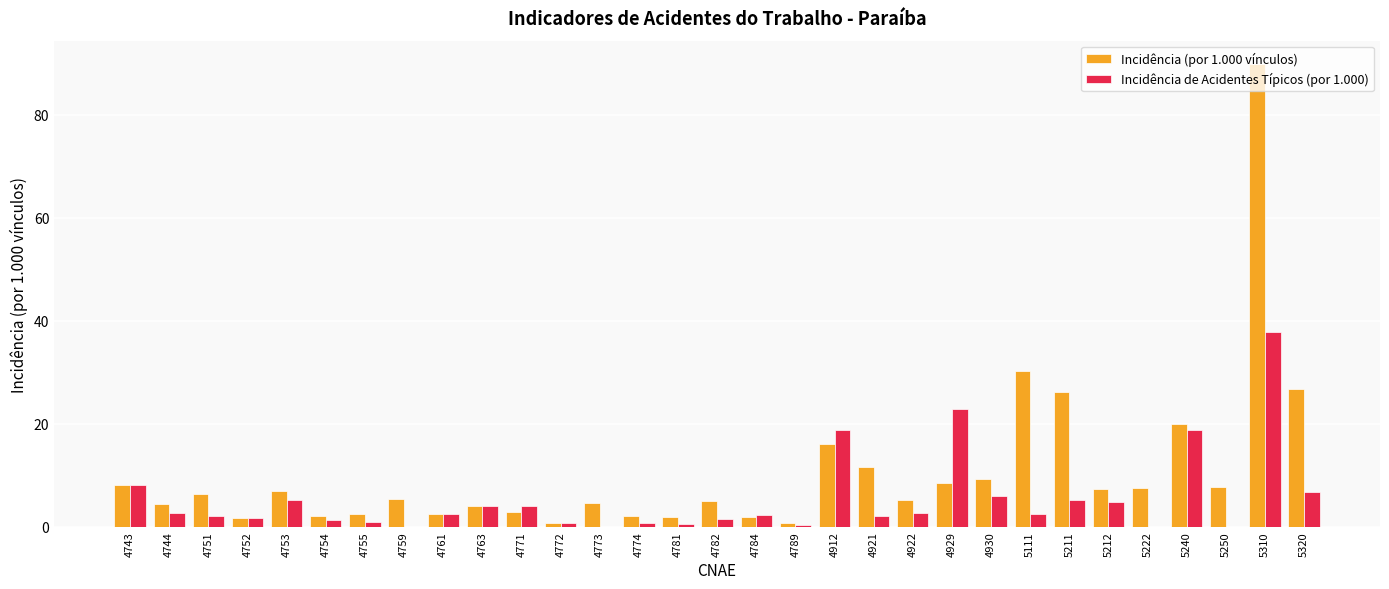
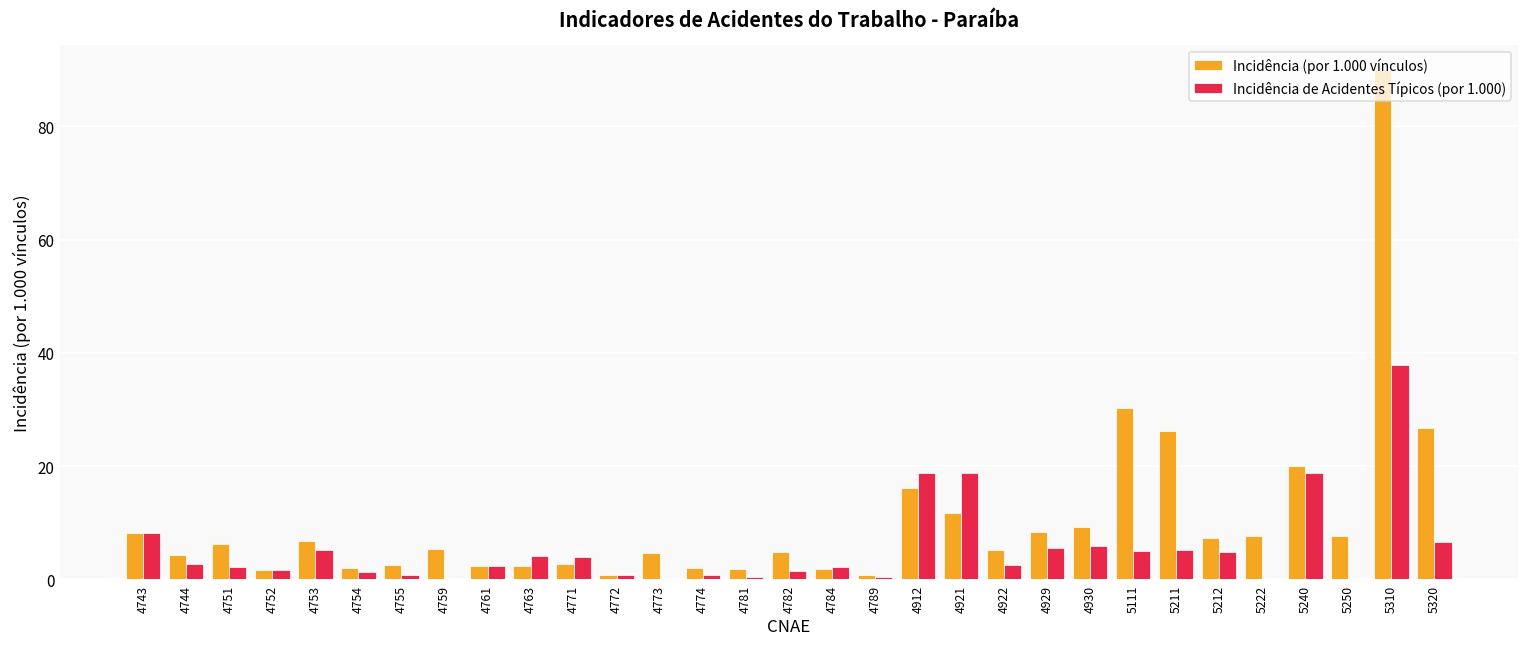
  {
    "Incidência (por 1.000 vínculos)": {
      "4743": 8,
      "4744": 4,
      "4751": 6,
      "4752": 2,
      "4753": 7,
      "4754": 2,
      "4755": 3,
      "4759": 5,
      "4761": 2,
-     "4763": 4,
+     "4763": 2,
      "4771": 3,
      "4772": 1,
      "4773": 5,
      "4774": 2,
      "4781": 2,
      "4782": 5,
      "4784": 2,
      "4789": 1,
      "4912": 16,
      "4921": 12,
      "4922": 5,
      "4929": 8,
      "4930": 9,
      "5111": 30,
      "5211": 26,
      "5212": 7,
      "5222": 8,
      "5240": 20,
      "5250": 8,
      "5320": 27
    },
    "Incidência de Acidentes Típicos (por 1.000)": {
      "4743": 8,
      "4744": 3,
      "4751": 2,
      "4752": 2,
      "4753": 5,
      "4754": 1,
      "4755": 1,
      "4759": 0,
      "4761": 2,
      "4763": 4,
      "4771": 4,
      "4772": 1,
      "4773": 0,
      "4774": 1,
      "4782": 1,
      "4784": 2,
      "4912": 19,
-     "4921": 2,
+     "4921": 19,
      "4922": 3,
-     "4929": 23,
+     "4929": 6,
      "4930": 6,
-     "5111": 2,
+     "5111": 5,
      "5211": 5,
      "5212": 5,
      "5222": 0,
      "5240": 19,
      "5250": 0,
      "5310": 38,
      "5320": 7
    }
  }
